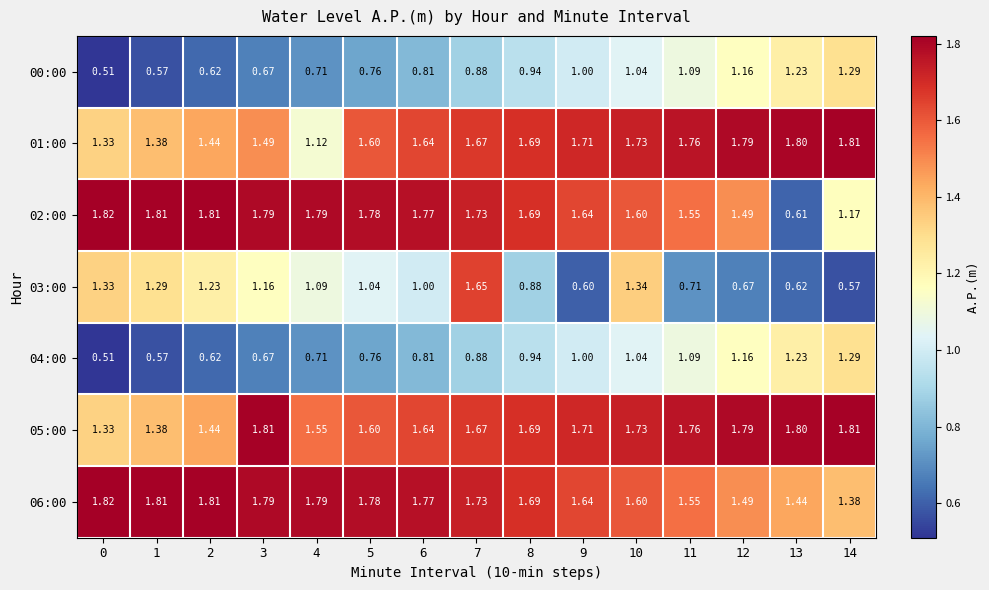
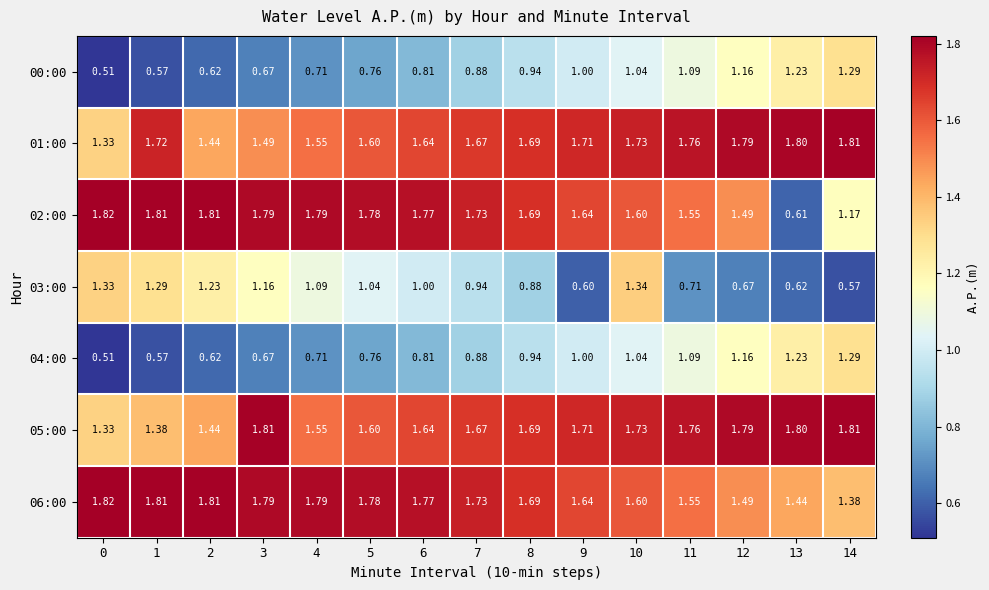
  {
    "00:00": {
      "0": 0.51,
      "1": 0.57,
      "2": 0.62,
      "3": 0.67,
      "4": 0.71,
      "5": 0.76,
      "6": 0.81,
      "7": 0.88,
      "8": 0.94,
      "9": 1.00,
      "10": 1.04,
      "11": 1.09,
      "12": 1.16,
      "13": 1.23,
      "14": 1.29
    },
    "01:00": {
      "0": 1.33,
-     "1": 1.38,
+     "1": 1.72,
      "2": 1.44,
      "3": 1.49,
-     "4": 1.12,
+     "4": 1.55,
      "5": 1.60,
      "6": 1.64,
      "7": 1.67,
      "8": 1.69,
      "9": 1.71,
      "10": 1.73,
      "11": 1.76,
      "12": 1.79,
      "13": 1.80,
      "14": 1.81
    },
    "02:00": {
      "0": 1.82,
      "1": 1.81,
      "2": 1.81,
      "3": 1.79,
      "4": 1.79,
      "5": 1.78,
      "6": 1.77,
      "7": 1.73,
      "8": 1.69,
      "9": 1.64,
      "10": 1.60,
      "11": 1.55,
      "12": 1.49,
      "13": 0.61,
      "14": 1.17
    },
    "03:00": {
      "0": 1.33,
      "1": 1.29,
      "2": 1.23,
      "3": 1.16,
      "4": 1.09,
      "5": 1.04,
      "6": 1.00,
-     "7": 1.65,
+     "7": 0.94,
      "8": 0.88,
      "9": 0.60,
      "10": 1.34,
      "11": 0.71,
      "12": 0.67,
      "13": 0.62,
      "14": 0.57
    },
    "04:00": {
      "0": 0.51,
      "1": 0.57,
      "2": 0.62,
      "3": 0.67,
      "4": 0.71,
      "5": 0.76,
      "6": 0.81,
      "7": 0.88,
      "8": 0.94,
      "9": 1.00,
      "10": 1.04,
      "11": 1.09,
      "12": 1.16,
      "13": 1.23,
      "14": 1.29
    },
    "05:00": {
      "0": 1.33,
      "1": 1.38,
      "2": 1.44,
      "3": 1.81,
      "4": 1.55,
      "5": 1.60,
      "6": 1.64,
      "7": 1.67,
      "8": 1.69,
      "9": 1.71,
      "10": 1.73,
      "11": 1.76,
      "12": 1.79,
      "13": 1.80,
      "14": 1.81
    },
    "06:00": {
      "0": 1.82,
      "1": 1.81,
      "2": 1.81,
      "3": 1.79,
      "4": 1.79,
      "5": 1.78,
      "6": 1.77,
      "7": 1.73,
      "8": 1.69,
      "9": 1.64,
      "10": 1.60,
      "11": 1.55,
      "12": 1.49,
      "13": 1.44,
      "14": 1.38
    }
  }
